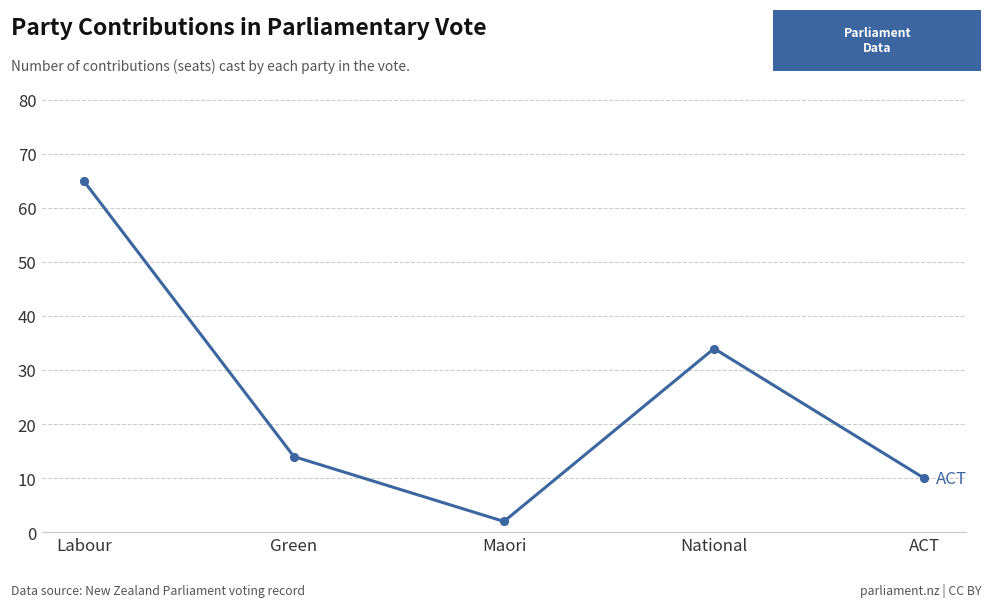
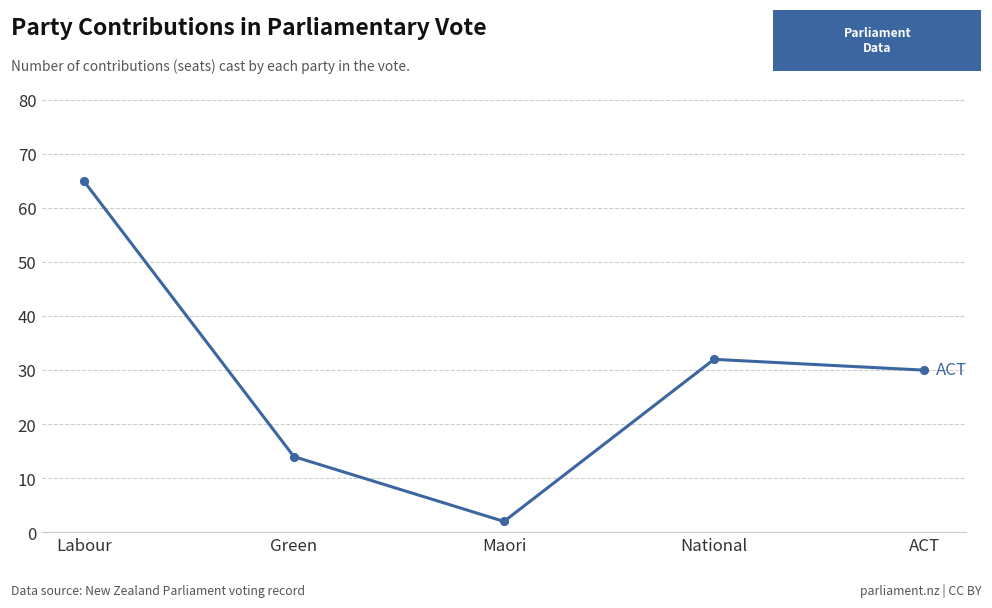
  {
    "Labour": 65,
    "Green": 14,
    "Maori": 2,
-   "National": 34,
-   "ACT": 10
+   "National": 32,
+   "ACT": 30
  }
